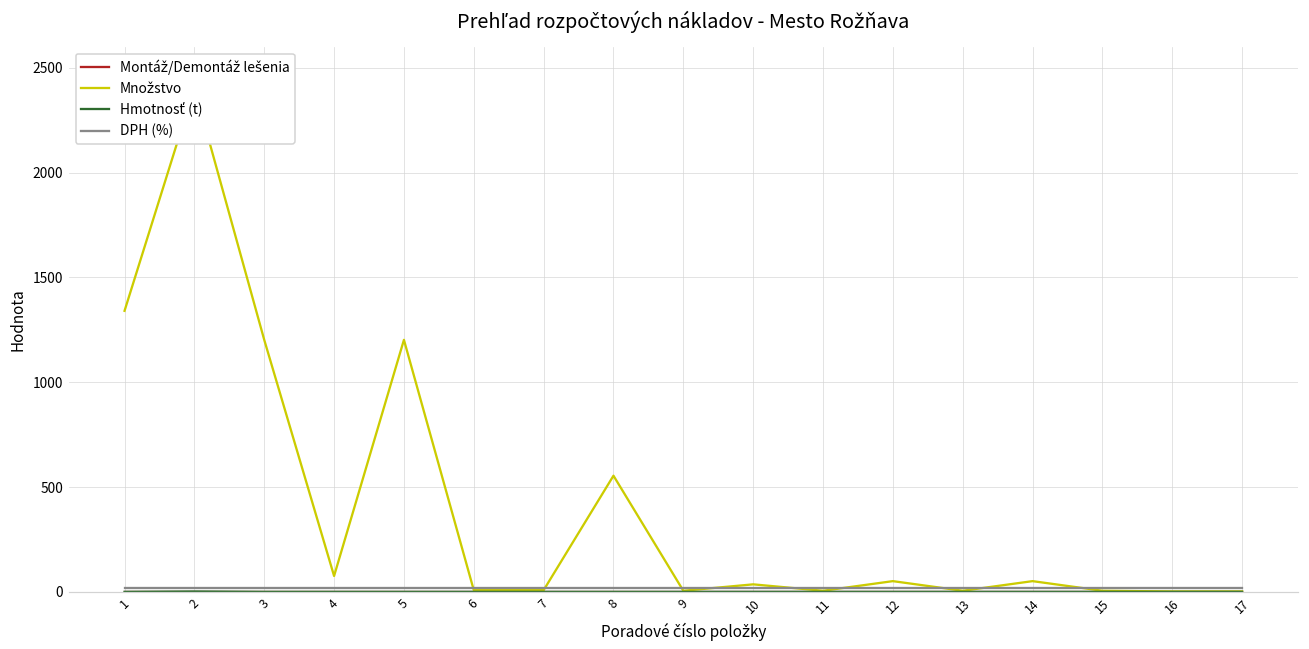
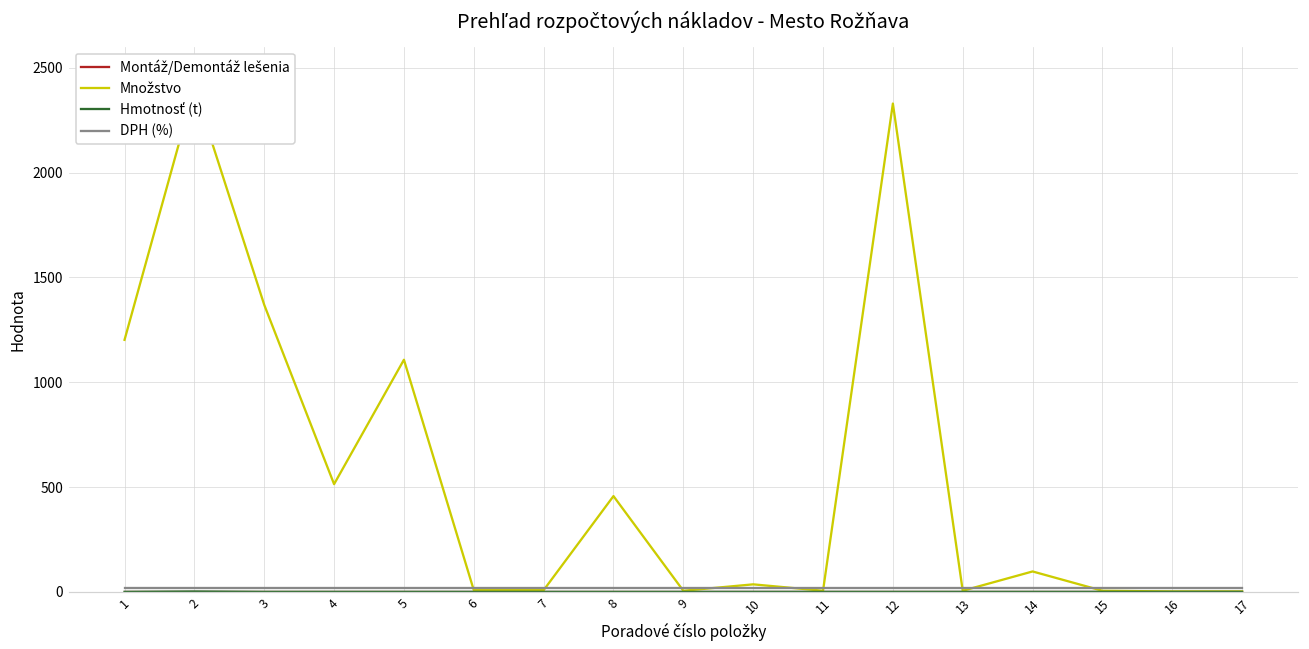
  {
    "Hmotnosť (t)": {
      "1": 0,
      "2": 0,
      "3": 0,
      "4": 0,
      "5": 0,
      "8": 0,
      "10": 0,
      "12": 0,
      "14": 0
    },
    "Množstvo": {
-     "1": 1340,
-     "3": 1200,
-     "4": 80,
-     "5": 1200,
-     "8": 550,
+     "1": 1200,
+     "3": 1370,
+     "4": 510,
+     "5": 1110,
+     "8": 460,
      "10": 40,
-     "12": 50,
-     "14": 50
+     "12": 2330,
+     "14": 100
    },
    "DPH (%)": {
      "1": 20,
      "2": 20,
      "3": 20,
      "4": 20,
      "5": 20,
      "8": 20,
      "9": 20,
      "10": 20,
      "11": 20,
      "12": 20,
      "13": 20,
      "14": 20,
      "15": 20,
      "16": 20,
      "17": 20
    }
  }
